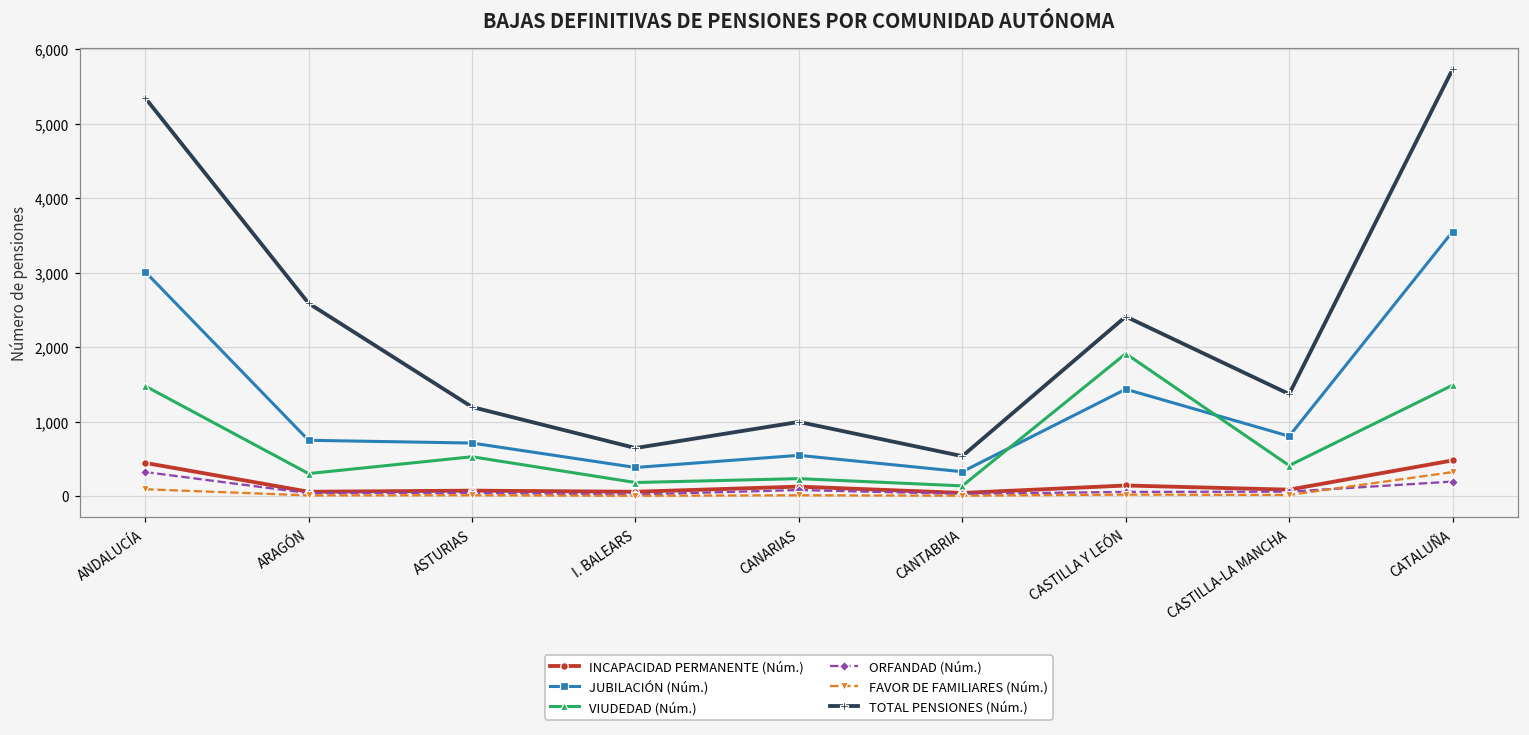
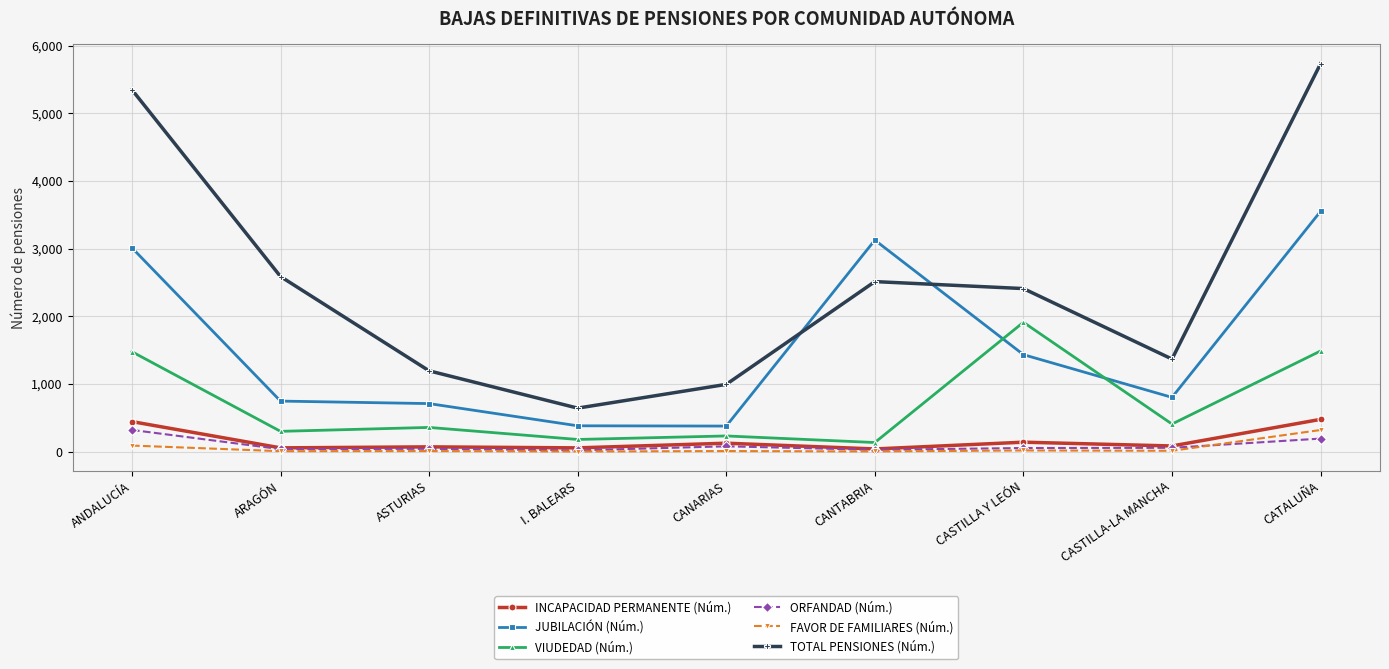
  {
    "INCAPACIDAD PERMANENTE (Núm.)": {
      "ANDALUCÍA": "400",
      "CANARIAS": "100",
      "CASTILLA Y LEÓN": "100",
      "CATALUÑA": "500"
    },
    "JUBILACIÓN (Núm.)": {
      "ANDALUCÍA": "3,000",
      "ARAGÓN": "700",
      "ASTURIAS": "700",
      "I. BALEARS": "400",
-     "CANARIAS": "500",
-     "CANTABRIA": "300",
+     "CANARIAS": "400",
+     "CANTABRIA": "3,100",
      "CASTILLA Y LEÓN": "1,400",
      "CASTILLA-LA MANCHA": "800",
      "CATALUÑA": "3,600"
    },
    "VIUDEDAD (Núm.)": {
      "ANDALUCÍA": "1,500",
      "ARAGÓN": "300",
-     "ASTURIAS": "500",
+     "ASTURIAS": "400",
      "I. BALEARS": "200",
      "CANARIAS": "200",
      "CANTABRIA": "100",
      "CASTILLA Y LEÓN": "1,900",
      "CASTILLA-LA MANCHA": "400",
      "CATALUÑA": "1,500"
    },
    "ORFANDAD (Núm.)": {
      "ANDALUCÍA": "300",
      "CANARIAS": "100",
      "CATALUÑA": "200"
    },
    "FAVOR DE FAMILIARES (Núm.)": {
      "ANDALUCÍA": "100",
      "CANARIAS": "0",
      "CASTILLA-LA MANCHA": "0",
      "CATALUÑA": "300"
    },
    "TOTAL PENSIONES (Núm.)": {
      "ANDALUCÍA": "5,300",
      "ARAGÓN": "2,600",
      "ASTURIAS": "1,200",
      "I. BALEARS": "600",
      "CANARIAS": "1,000",
-     "CANTABRIA": "500",
+     "CANTABRIA": "2,500",
      "CASTILLA Y LEÓN": "2,400",
      "CASTILLA-LA MANCHA": "1,400",
      "CATALUÑA": "5,700"
    }
  }
